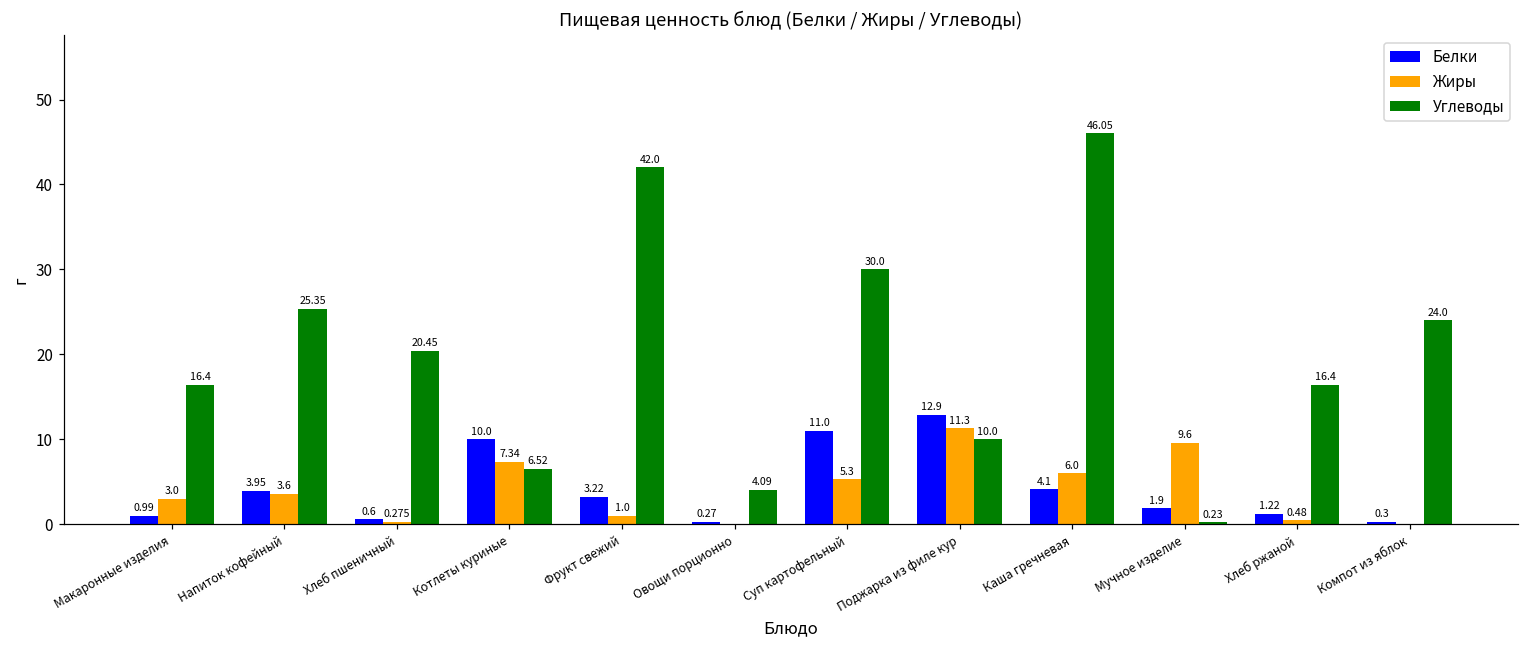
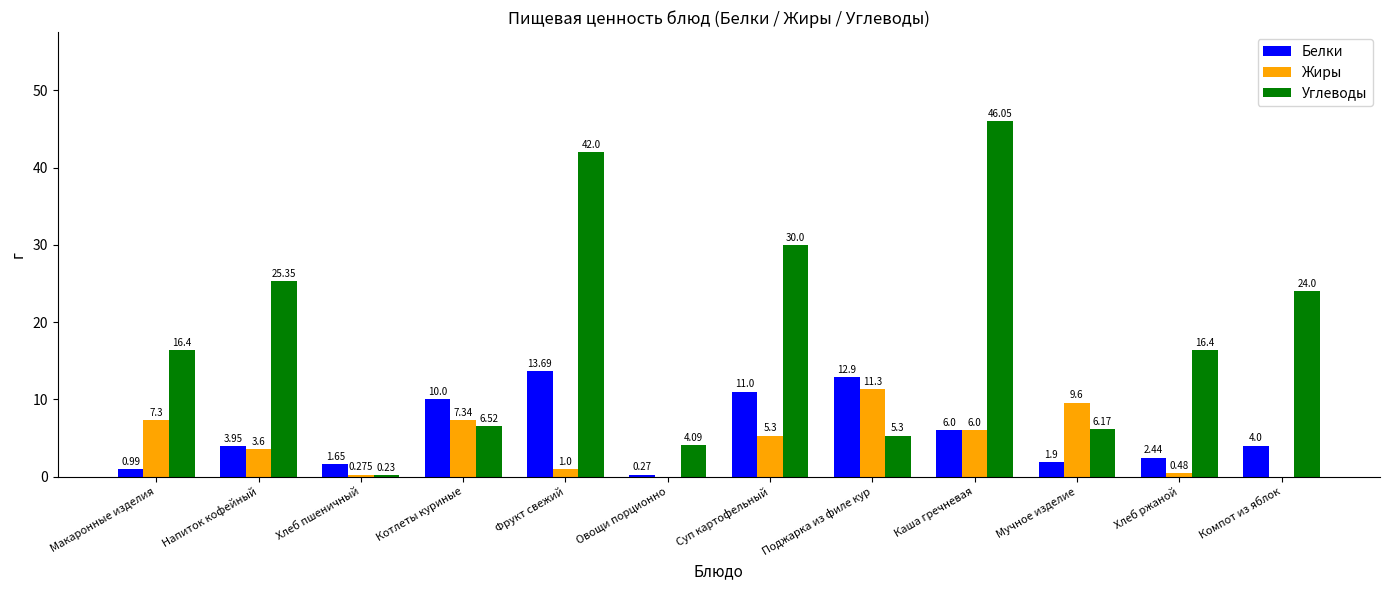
  {
    "Белки": {
      "Макаронные изделия": 0.99,
      "Напиток кофейный": 3.95,
-     "Хлеб пшеничный": 0.6,
+     "Хлеб пшеничный": 1.65,
      "Котлеты куриные": 10.0,
-     "Фрукт свежий": 3.22,
+     "Фрукт свежий": 13.69,
      "Овощи порционно": 0.27,
      "Суп картофельный": 11.0,
      "Поджарка из филе кур": 12.9,
-     "Каша гречневая": 4.1,
+     "Каша гречневая": 6.0,
      "Мучное изделие": 1.9,
-     "Хлеб ржаной": 1.22,
-     "Компот из яблок": 0.3
+     "Хлеб ржаной": 2.44,
+     "Компот из яблок": 4.0
    },
    "Жиры": {
-     "Макаронные изделия": 3.0,
+     "Макаронные изделия": 7.3,
      "Напиток кофейный": 3.6,
      "Хлеб пшеничный": 0.275,
      "Котлеты куриные": 7.34,
      "Фрукт свежий": 1.0,
      "Суп картофельный": 5.3,
      "Поджарка из филе кур": 11.3,
      "Каша гречневая": 6.0,
      "Мучное изделие": 9.6,
      "Хлеб ржаной": 0.48
    },
    "Углеводы": {
      "Макаронные изделия": 16.4,
      "Напиток кофейный": 25.35,
-     "Хлеб пшеничный": 20.45,
+     "Хлеб пшеничный": 0.23,
      "Котлеты куриные": 6.52,
      "Фрукт свежий": 42.0,
      "Овощи порционно": 4.09,
      "Суп картофельный": 30.0,
-     "Поджарка из филе кур": 10.0,
+     "Поджарка из филе кур": 5.3,
      "Каша гречневая": 46.05,
-     "Мучное изделие": 0.23,
+     "Мучное изделие": 6.17,
      "Хлеб ржаной": 16.4,
      "Компот из яблок": 24.0
    }
  }
